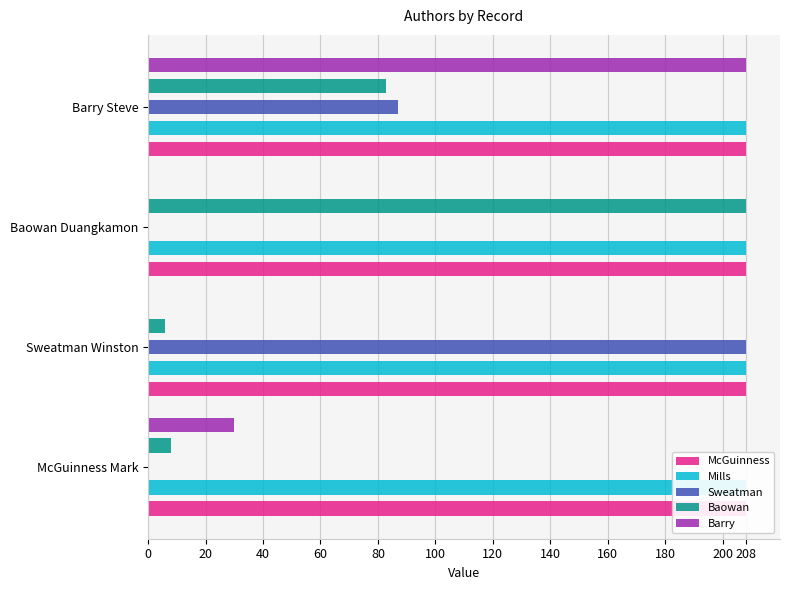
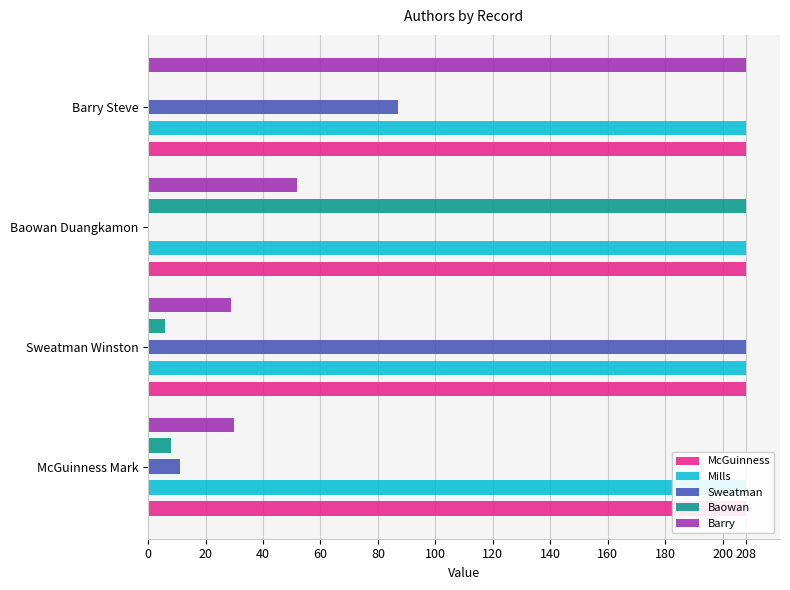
  {
    "McGuinness": {
      "Barry Steve": 208,
      "Baowan Duangkamon": 208,
      "Sweatman Winston": 208
    },
    "Mills": {
      "Barry Steve": 208,
      "Baowan Duangkamon": 208,
      "Sweatman Winston": 208
    },
    "Sweatman": {
      "Barry Steve": 87,
      "Baowan Duangkamon": 0,
      "Sweatman Winston": 208,
-     "McGuinness Mark": 0
+     "McGuinness Mark": 11
    },
    "Baowan": {
-     "Barry Steve": 83,
+     "Barry Steve": 0,
      "Baowan Duangkamon": 208,
      "Sweatman Winston": 6,
      "McGuinness Mark": 8
    },
    "Barry": {
      "Barry Steve": 208,
-     "Baowan Duangkamon": 0,
-     "Sweatman Winston": 0,
+     "Baowan Duangkamon": 52,
+     "Sweatman Winston": 29,
      "McGuinness Mark": 30
    }
  }
